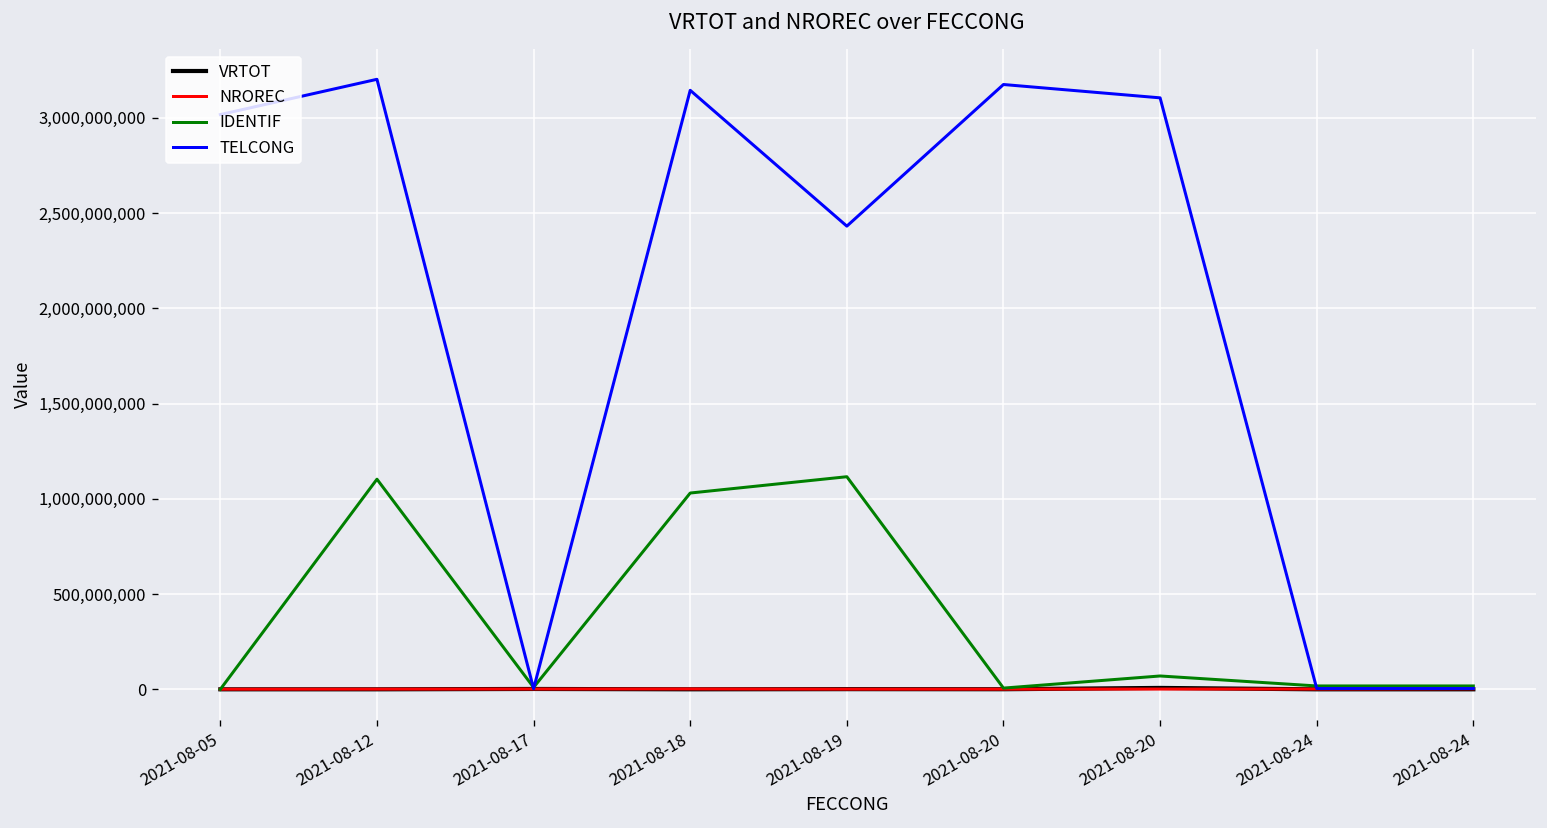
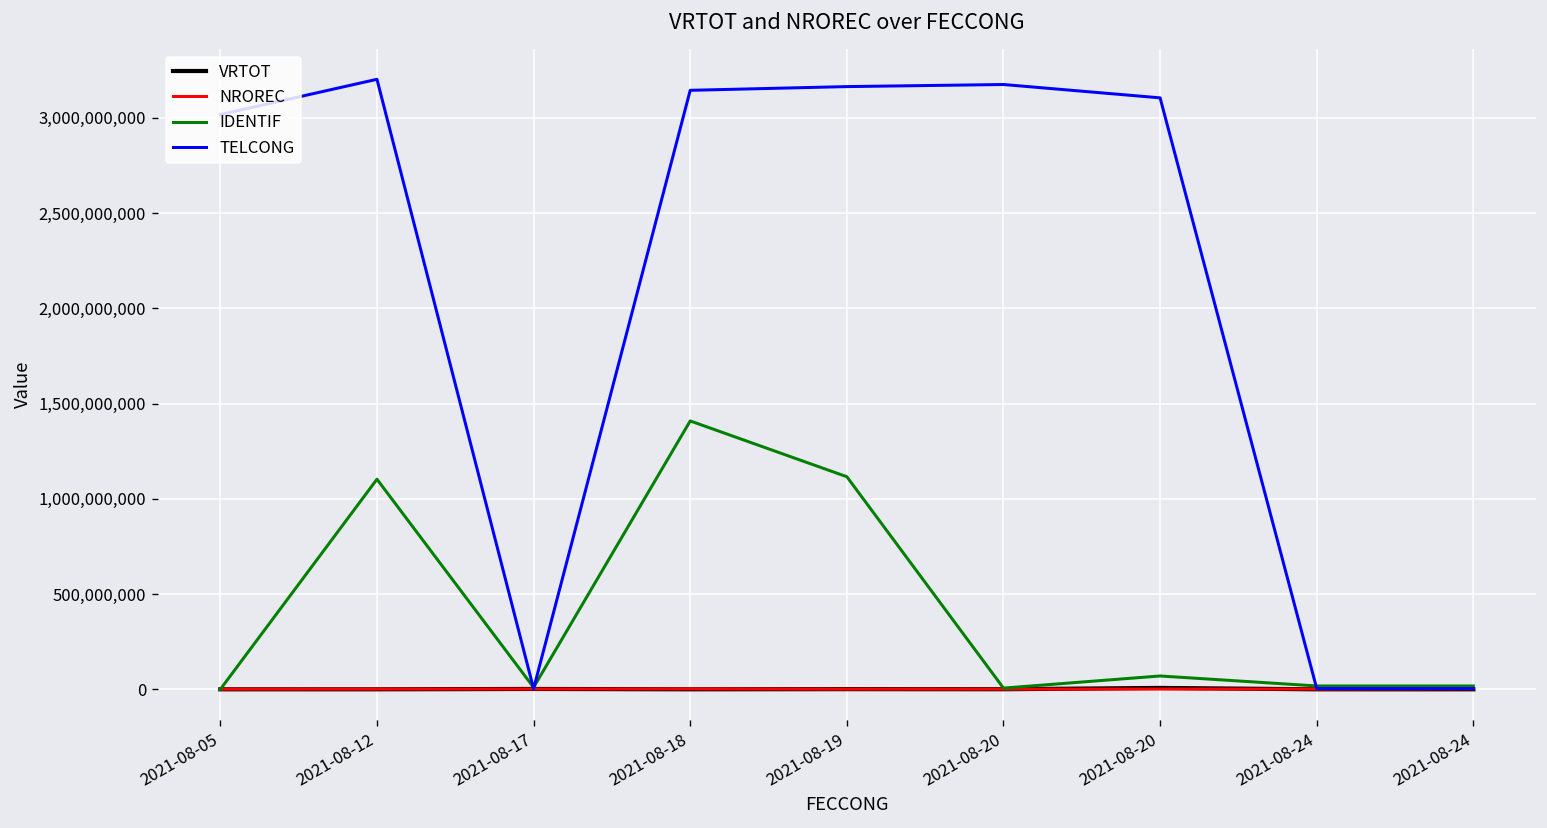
  {
    "IDENTIF": {
      "2021-08-12": "1,100,000,000",
-     "2021-08-18": "1,030,000,000",
+     "2021-08-18": "1,410,000,000",
      "2021-08-19": "1,120,000,000"
    },
    "TELCONG": {
      "2021-08-12": "3,200,000,000",
      "2021-08-18": "3,140,000,000",
-     "2021-08-19": "2,430,000,000"
+     "2021-08-19": "3,160,000,000"
    }
  }
